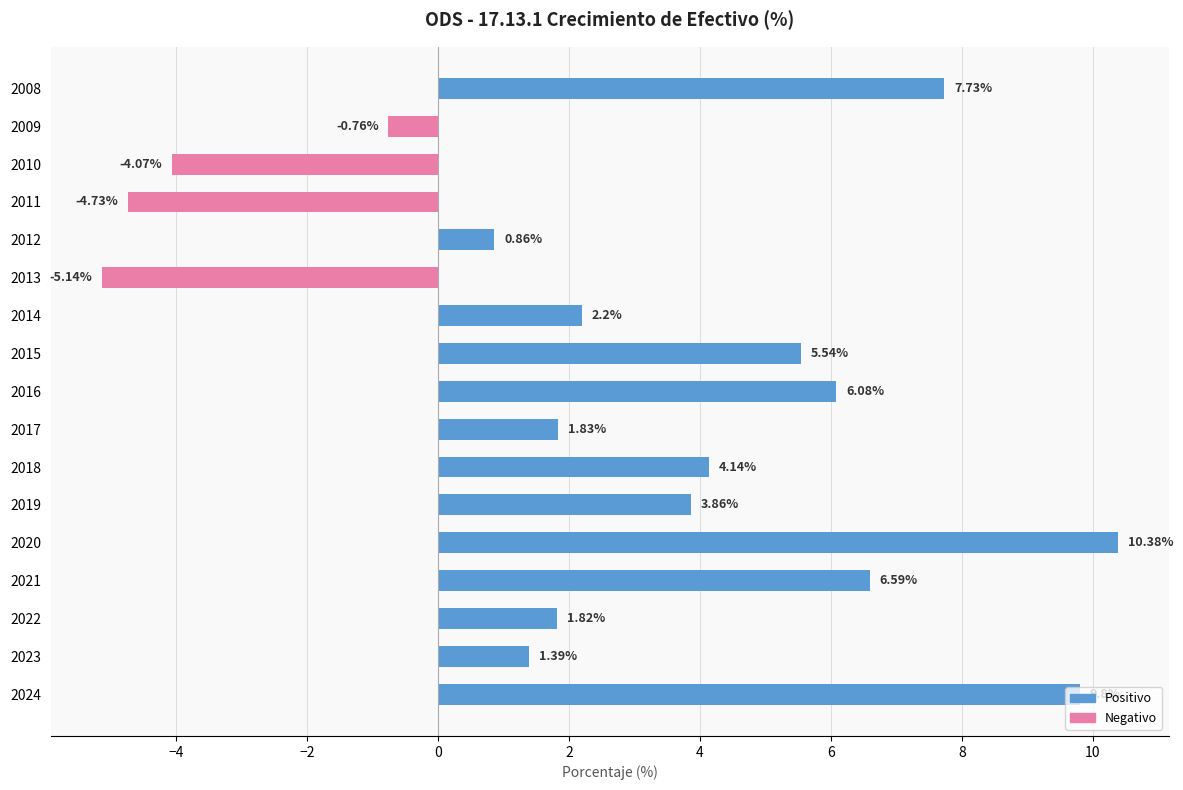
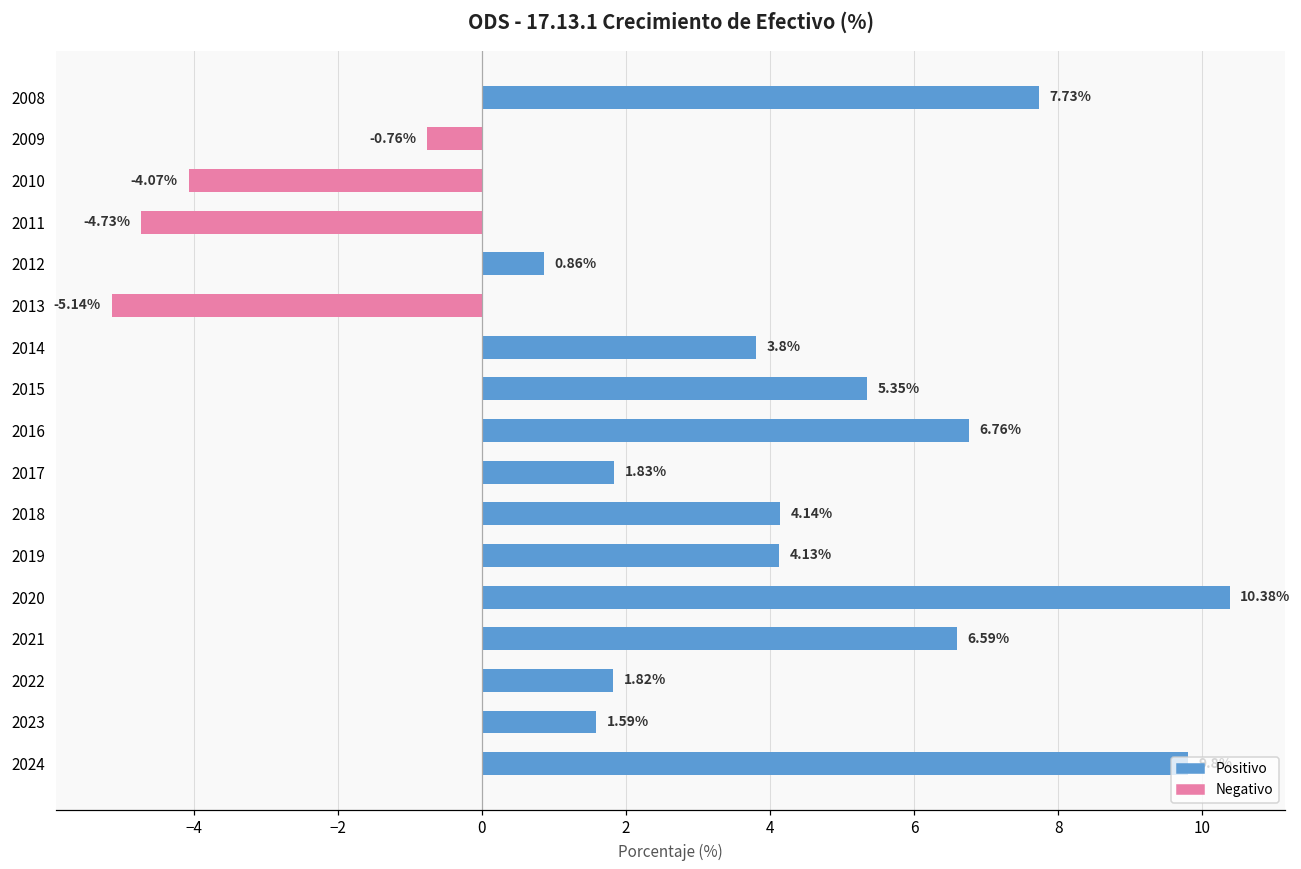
  {
    "2008": "7.73%",
    "2009": "-0.76%",
    "2010": "-4.07%",
    "2011": "-4.73%",
    "2012": "0.86%",
    "2013": "-5.14%",
-   "2014": "2.2%",
-   "2015": "5.54%",
-   "2016": "6.08%",
+   "2014": "3.8%",
+   "2015": "5.35%",
+   "2016": "6.76%",
    "2017": "1.83%",
    "2018": "4.14%",
-   "2019": "3.86%",
+   "2019": "4.13%",
    "2020": "10.38%",
    "2021": "6.59%",
    "2022": "1.82%",
-   "2023": "1.39%"
+   "2023": "1.59%"
  }
